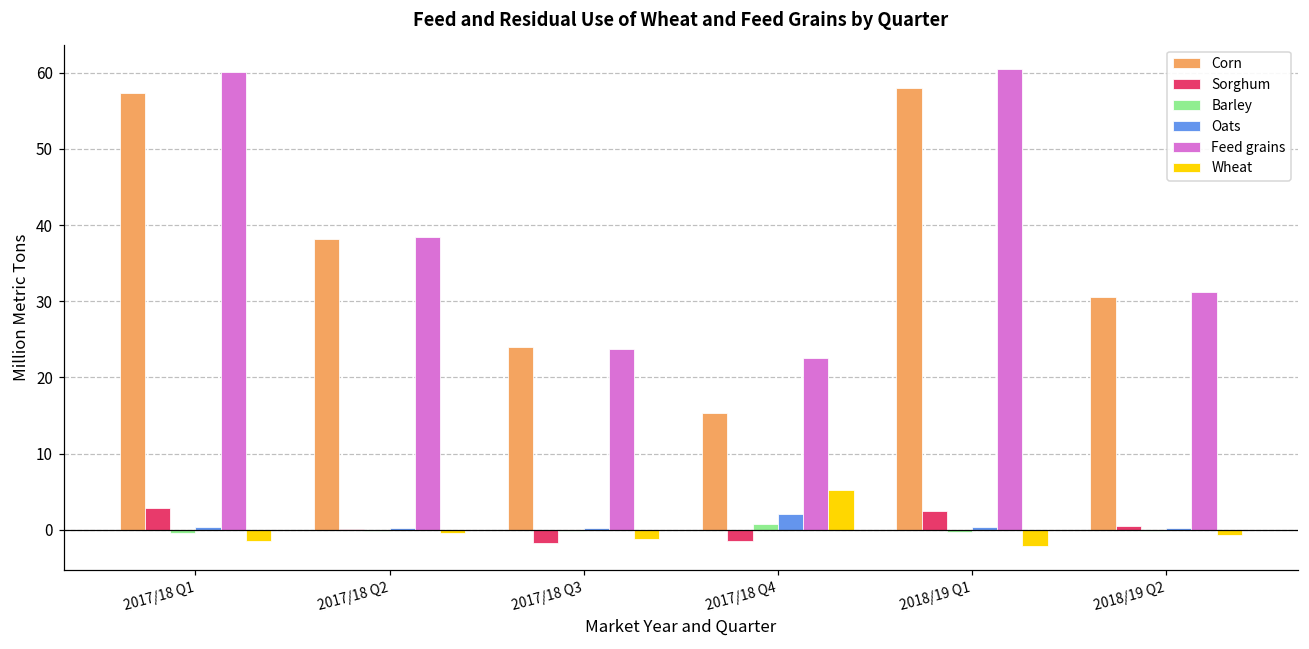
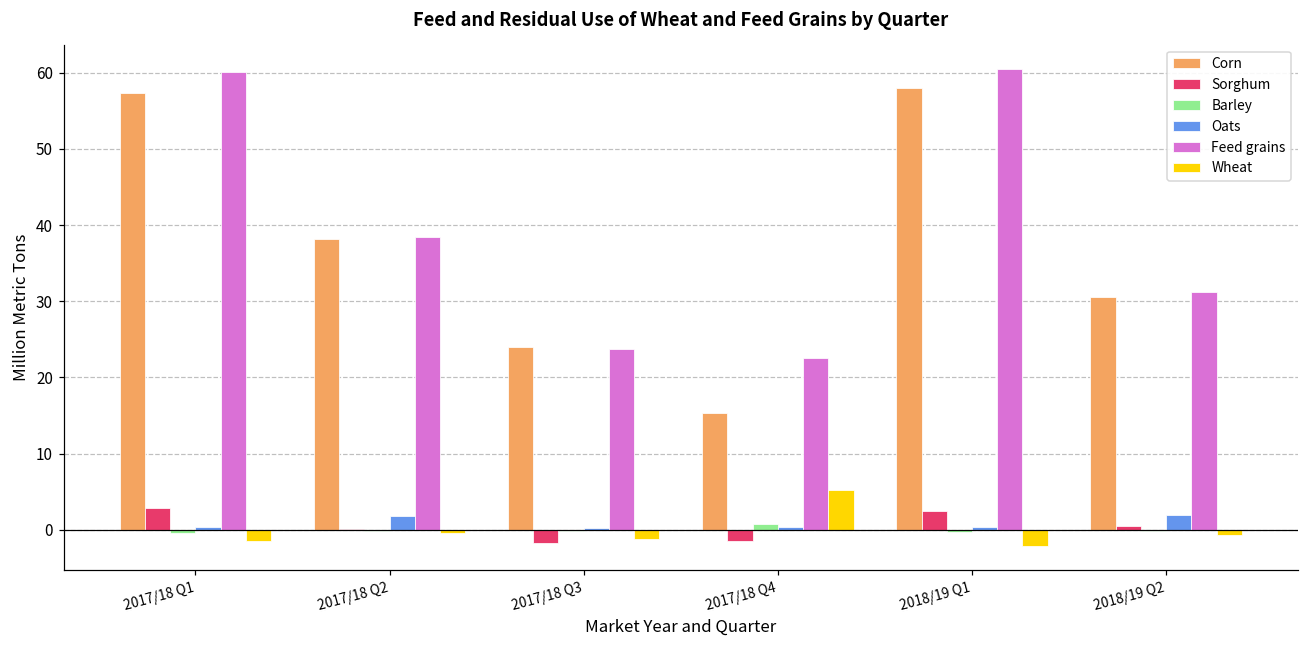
  {
    "Corn": {
      "2017/18 Q1": 57,
      "2017/18 Q2": 38,
      "2017/18 Q3": 24,
      "2017/18 Q4": 15,
      "2018/19 Q1": 58,
      "2018/19 Q2": 31
    },
    "Sorghum": {
      "2017/18 Q1": 3,
      "2017/18 Q3": -2,
      "2017/18 Q4": -2,
      "2018/19 Q1": 3,
      "2018/19 Q2": 1
    },
    "Barley": {
      "2017/18 Q1": 0,
      "2017/18 Q4": 1
    },
    "Oats": {
-     "2017/18 Q2": 0,
-     "2017/18 Q4": 2,
-     "2018/19 Q2": 0
+     "2017/18 Q2": 2,
+     "2017/18 Q4": 0,
+     "2018/19 Q2": 2
    },
    "Feed grains": {
      "2017/18 Q1": 60,
      "2017/18 Q2": 38,
      "2017/18 Q3": 24,
      "2017/18 Q4": 23,
      "2018/19 Q1": 61,
      "2018/19 Q2": 31
    },
    "Wheat": {
      "2017/18 Q1": -1,
      "2017/18 Q2": 0,
      "2017/18 Q3": -1,
      "2017/18 Q4": 5,
      "2018/19 Q1": -2,
      "2018/19 Q2": -1
    }
  }
